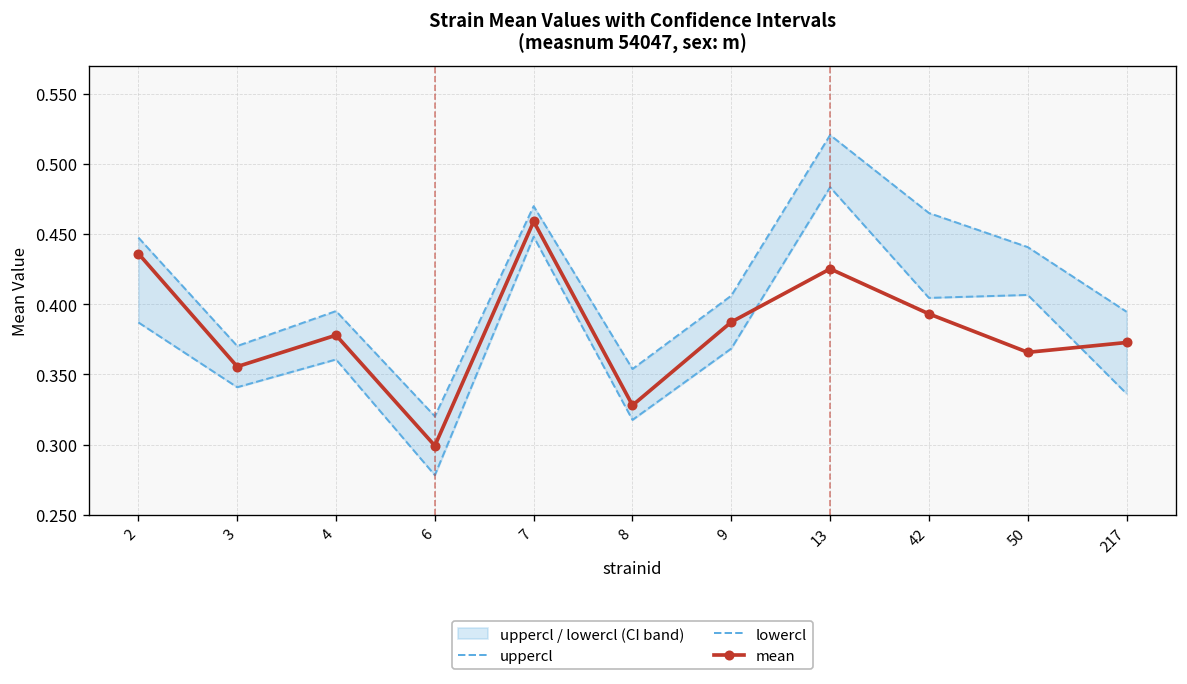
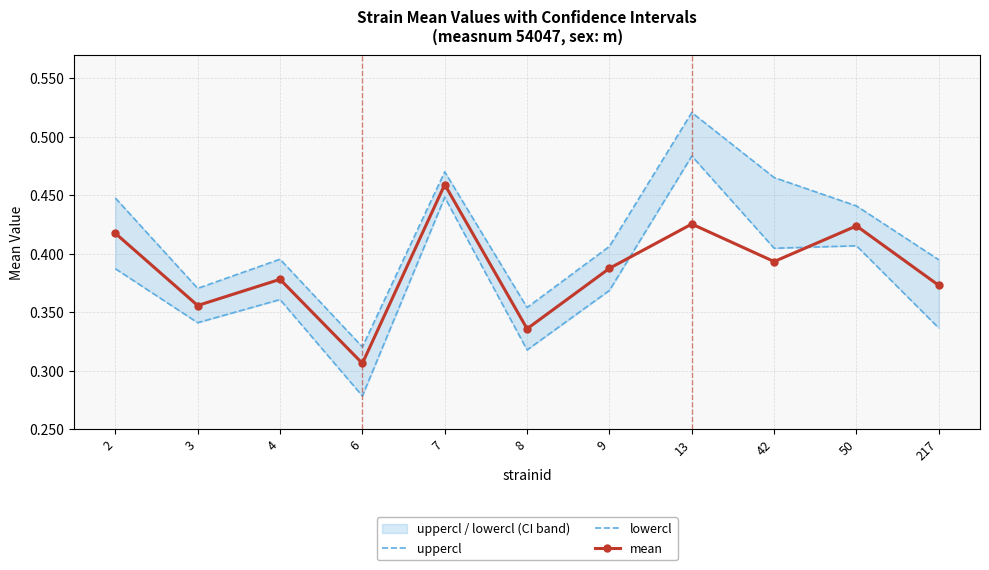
  {
    "mean": {
-     "2": 0.436,
+     "2": 0.417,
      "3": 0.356,
      "4": 0.378,
-     "6": 0.299,
+     "6": 0.306,
      "7": 0.459,
-     "8": 0.328,
+     "8": 0.336,
      "9": 0.387,
      "13": 0.425,
      "42": 0.393,
-     "50": 0.366,
+     "50": 0.424,
      "217": 0.373
    }
  }
